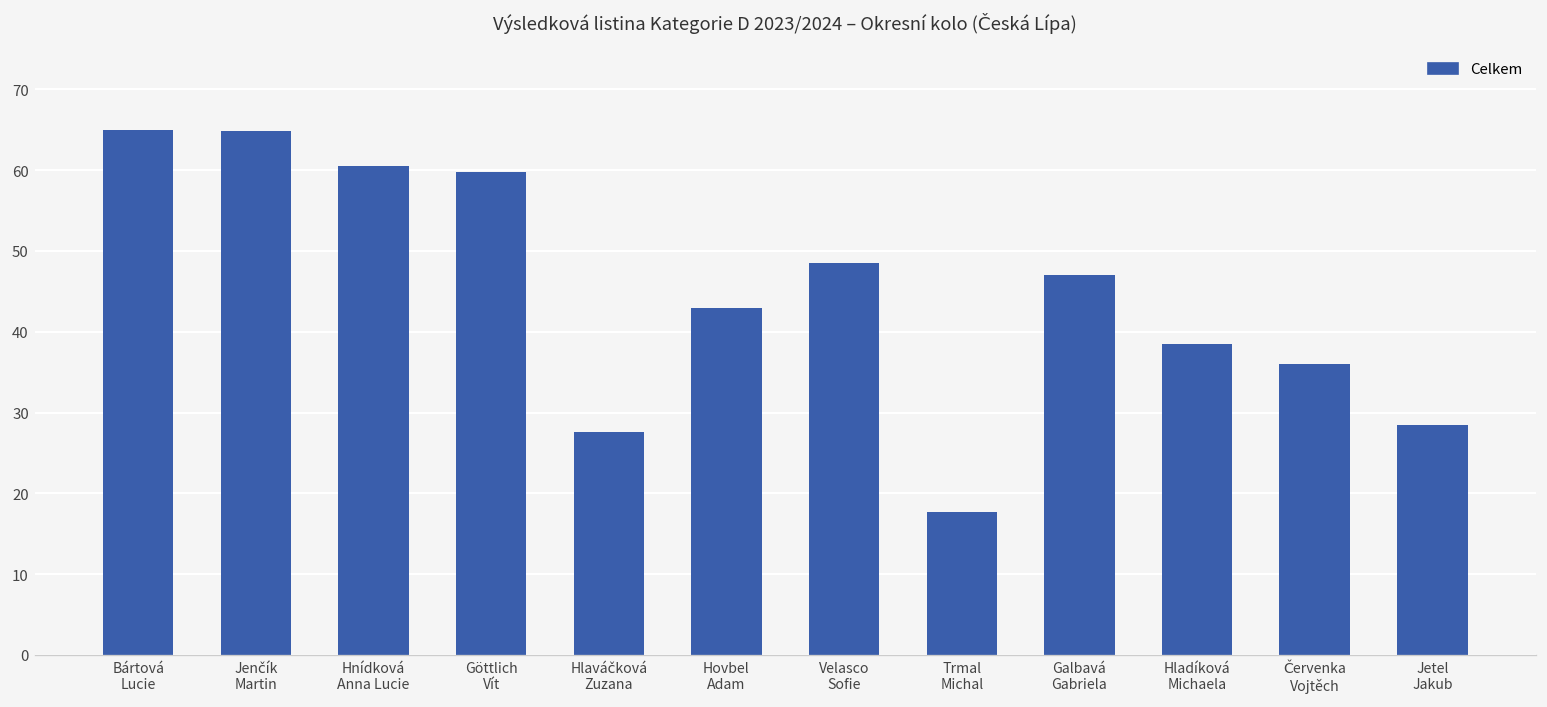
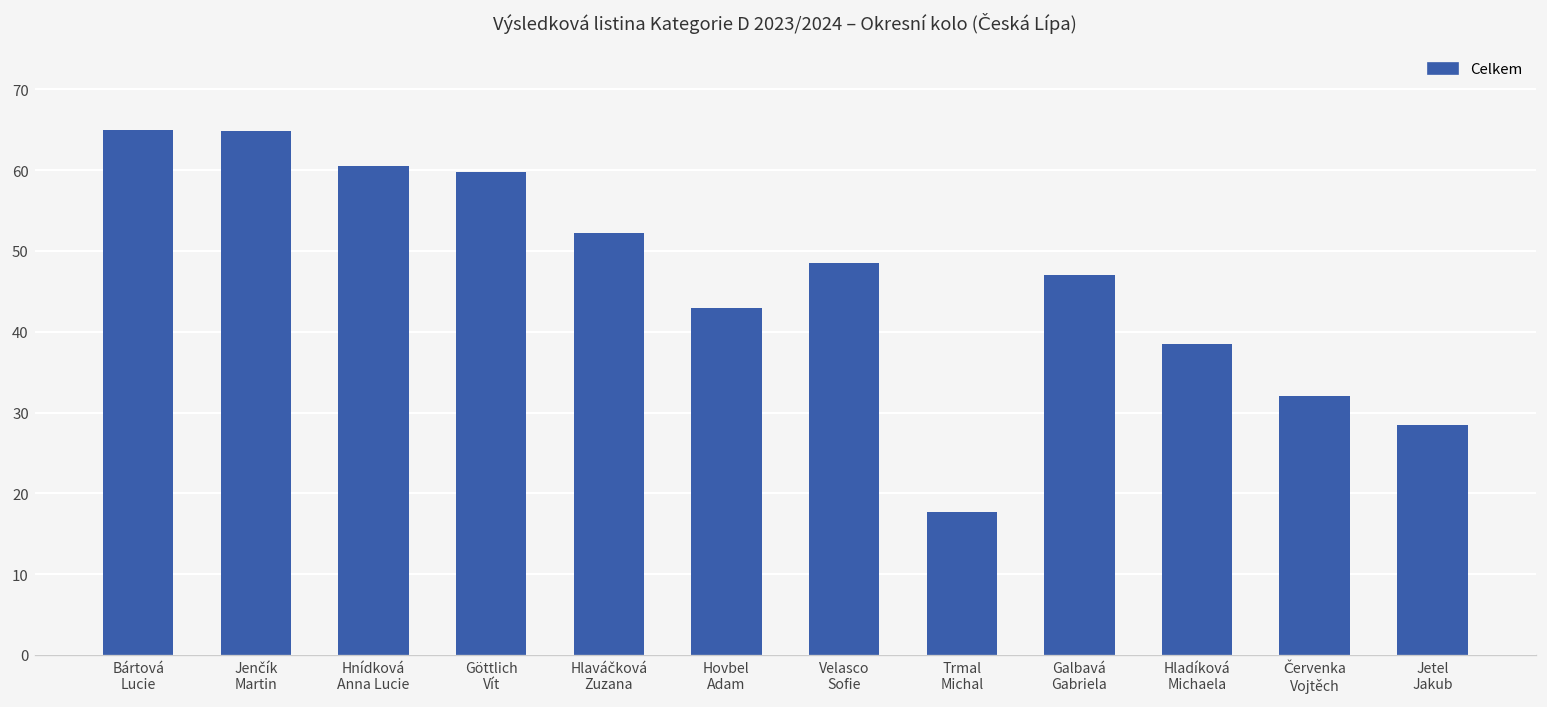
  {
    "Bártová Lucie": 65,
    "Jenčík Martin": 65,
    "Hnídková Anna Lucie": 61,
    "Göttlich Vít": 60,
-   "Hlaváčková Zuzana": 28,
+   "Hlaváčková Zuzana": 52,
    "Hovbel Adam": 43,
    "Velasco Sofie": 49,
    "Trmal Michal": 18,
    "Galbavá Gabriela": 47,
    "Hladíková Michaela": 39,
-   "Červenka Vojtěch": 36,
+   "Červenka Vojtěch": 32,
    "Jetel Jakub": 29
  }
